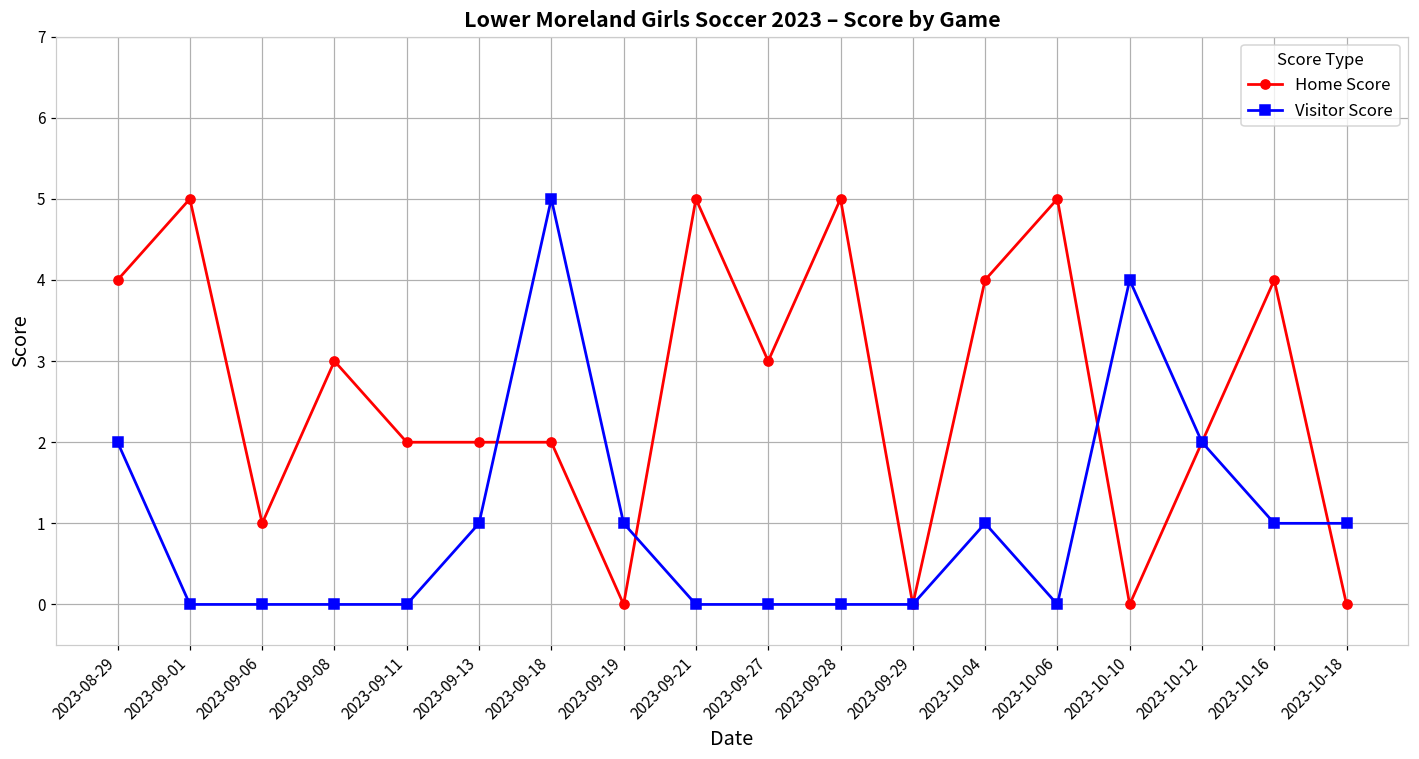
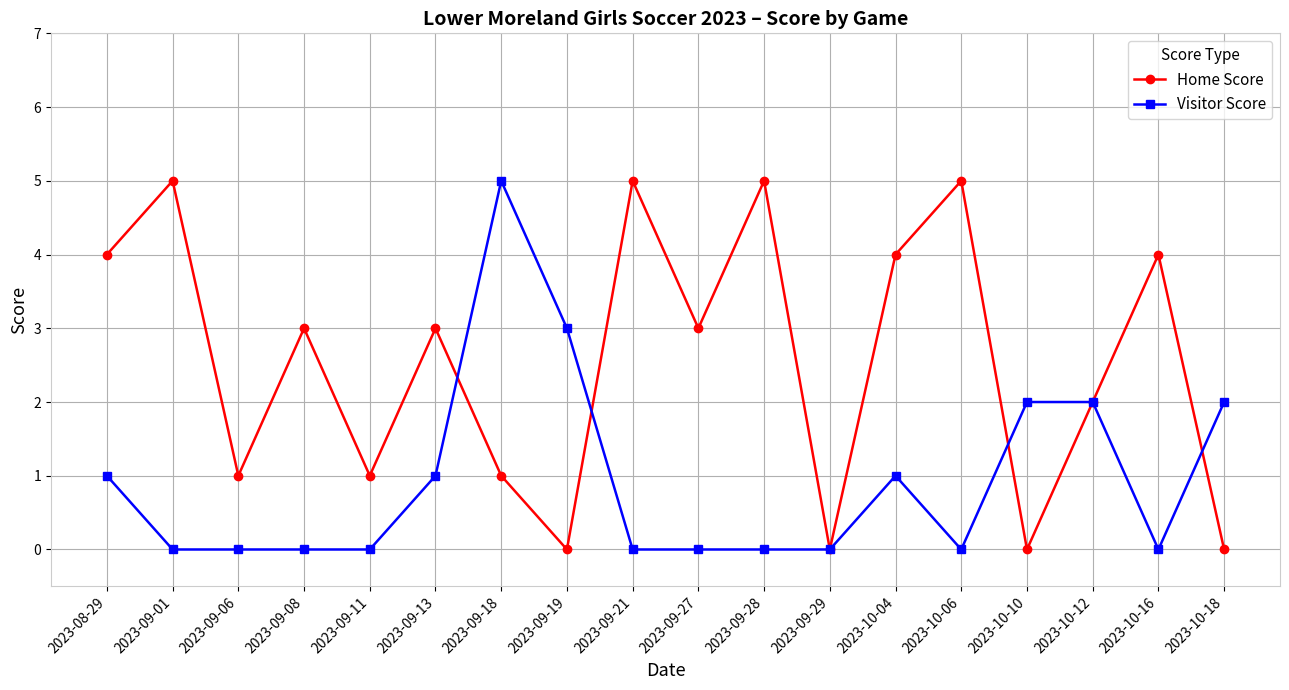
  {
    "Home Score": {
      "2023-08-29": 4,
      "2023-09-01": 5,
      "2023-09-06": 1,
      "2023-09-08": 3,
-     "2023-09-11": 2,
-     "2023-09-13": 2,
-     "2023-09-18": 2,
+     "2023-09-11": 1,
+     "2023-09-13": 3,
+     "2023-09-18": 1,
      "2023-09-19": 0,
      "2023-09-21": 5,
      "2023-09-27": 3,
      "2023-09-28": 5,
      "2023-10-04": 4,
      "2023-10-06": 5,
      "2023-10-10": 0,
      "2023-10-16": 4,
      "2023-10-18": 0
    },
    "Visitor Score": {
-     "2023-08-29": 2,
+     "2023-08-29": 1,
      "2023-09-01": 0,
      "2023-09-06": 0,
      "2023-09-08": 0,
      "2023-09-11": 0,
      "2023-09-13": 1,
      "2023-09-18": 5,
-     "2023-09-19": 1,
+     "2023-09-19": 3,
      "2023-09-21": 0,
      "2023-09-27": 0,
      "2023-09-28": 0,
      "2023-10-04": 1,
      "2023-10-06": 0,
-     "2023-10-10": 4,
-     "2023-10-16": 1,
-     "2023-10-18": 1
+     "2023-10-10": 2,
+     "2023-10-16": 0,
+     "2023-10-18": 2
    }
  }
